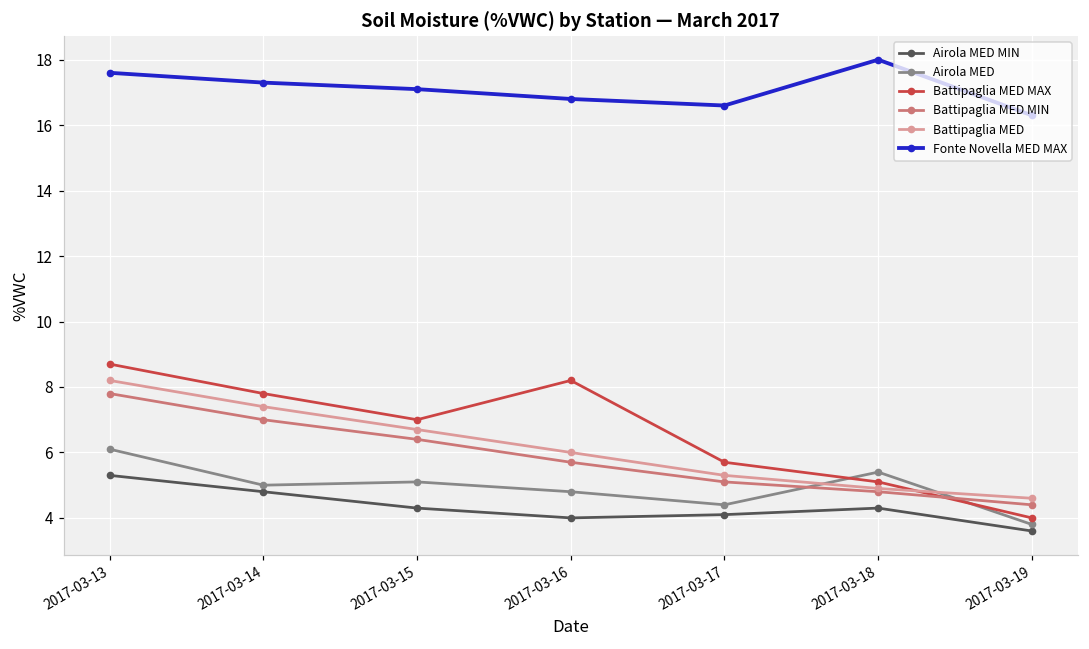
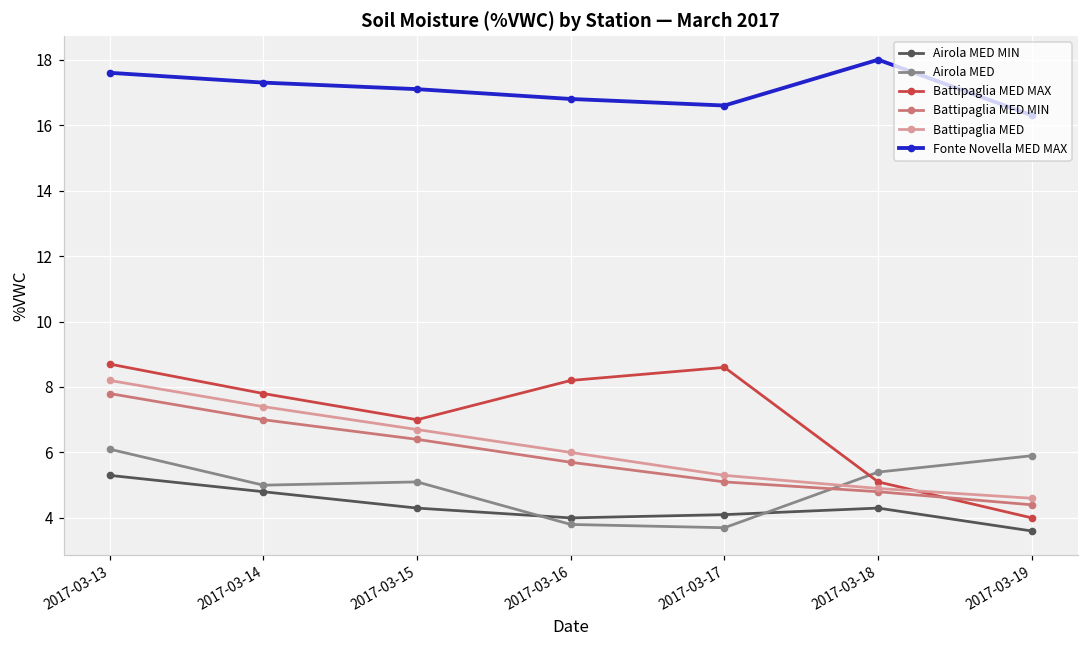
  {
    "Airola MED MIN": {
      "2017-03-13": 5.3,
      "2017-03-14": 4.8,
      "2017-03-15": 4.3,
      "2017-03-16": 4.0,
      "2017-03-17": 4.1,
      "2017-03-18": 4.3,
      "2017-03-19": 3.6
    },
    "Airola MED": {
      "2017-03-13": 6.1,
      "2017-03-14": 5.0,
      "2017-03-15": 5.1,
-     "2017-03-16": 4.8,
-     "2017-03-17": 4.4,
+     "2017-03-16": 3.8,
+     "2017-03-17": 3.7,
      "2017-03-18": 5.4,
-     "2017-03-19": 3.8
+     "2017-03-19": 5.9
    },
    "Battipaglia MED MAX": {
      "2017-03-13": 8.7,
      "2017-03-14": 7.8,
      "2017-03-15": 7.0,
      "2017-03-16": 8.2,
-     "2017-03-17": 5.7,
+     "2017-03-17": 8.6,
      "2017-03-18": 5.1,
      "2017-03-19": 4.0
    },
    "Fonte Novella MED MAX": {
      "2017-03-13": 17.6,
      "2017-03-14": 17.3,
      "2017-03-15": 17.1,
      "2017-03-16": 16.8,
      "2017-03-17": 16.6,
      "2017-03-18": 18.0
    }
  }
